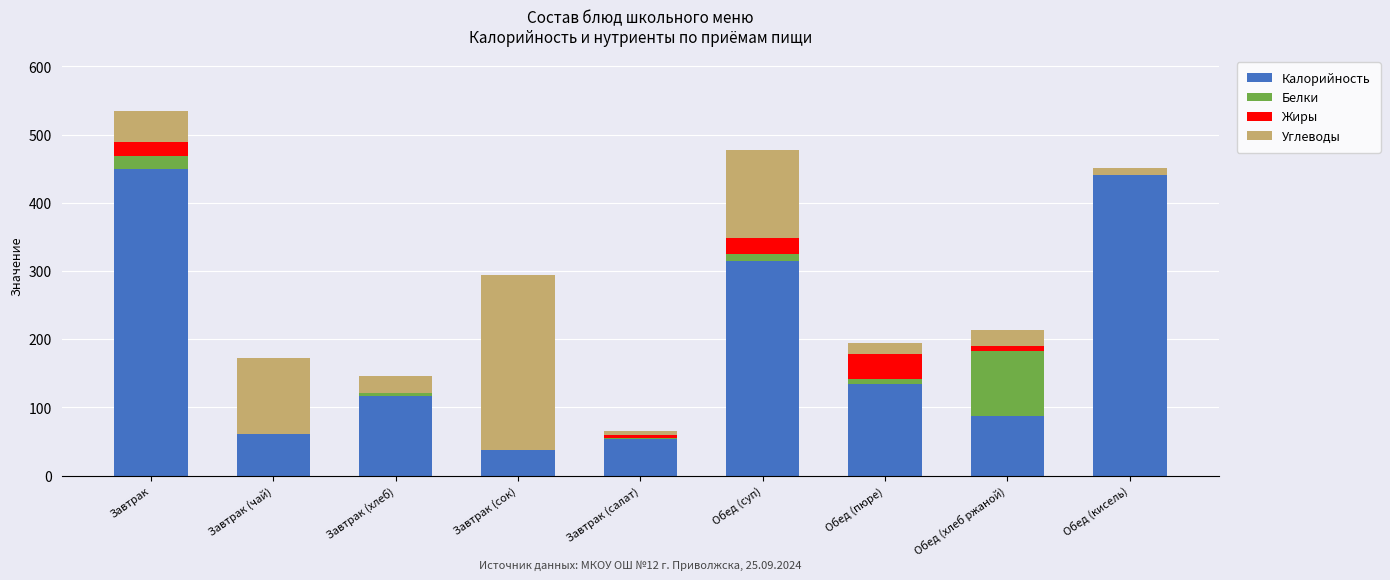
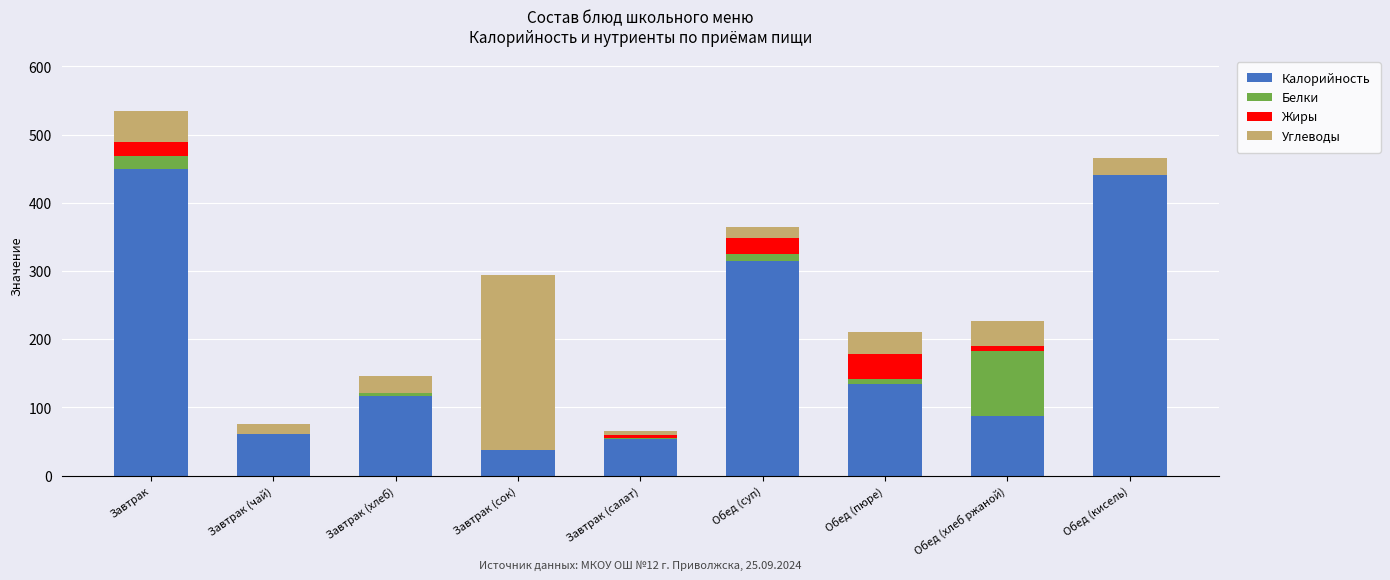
  {
    "Калорийность": {
      "Завтрак": 450,
      "Завтрак (чай)": 60,
      "Завтрак (хлеб)": 120,
      "Завтрак (сок)": 40,
      "Завтрак (салат)": 50,
      "Обед (суп)": 320,
      "Обед (пюре)": 130,
      "Обед (хлеб ржаной)": 90,
      "Обед (кисель)": 440
    },
    "Белки": {
      "Завтрак": 20,
      "Завтрак (чай)": 0,
      "Завтрак (хлеб)": 0,
      "Завтрак (сок)": 0,
      "Обед (суп)": 10,
      "Обед (пюре)": 10,
      "Обед (хлеб ржаной)": 100,
      "Обед (кисель)": 0
    },
    "Жиры": {
      "Завтрак": 20,
      "Завтрак (чай)": 0,
      "Завтрак (хлеб)": 0,
      "Завтрак (сок)": 0,
      "Завтрак (салат)": 0,
      "Обед (суп)": 20,
      "Обед (пюре)": 40,
      "Обед (хлеб ржаной)": 10,
      "Обед (кисель)": 0
    },
    "Углеводы": {
      "Завтрак": 50,
-     "Завтрак (чай)": 110,
+     "Завтрак (чай)": 20,
      "Завтрак (хлеб)": 30,
      "Завтрак (сок)": 260,
      "Завтрак (салат)": 10,
-     "Обед (суп)": 130,
-     "Обед (пюре)": 20,
-     "Обед (хлеб ржаной)": 20,
-     "Обед (кисель)": 10
+     "Обед (суп)": 20,
+     "Обед (пюре)": 30,
+     "Обед (хлеб ржаной)": 40,
+     "Обед (кисель)": 30
    }
  }
